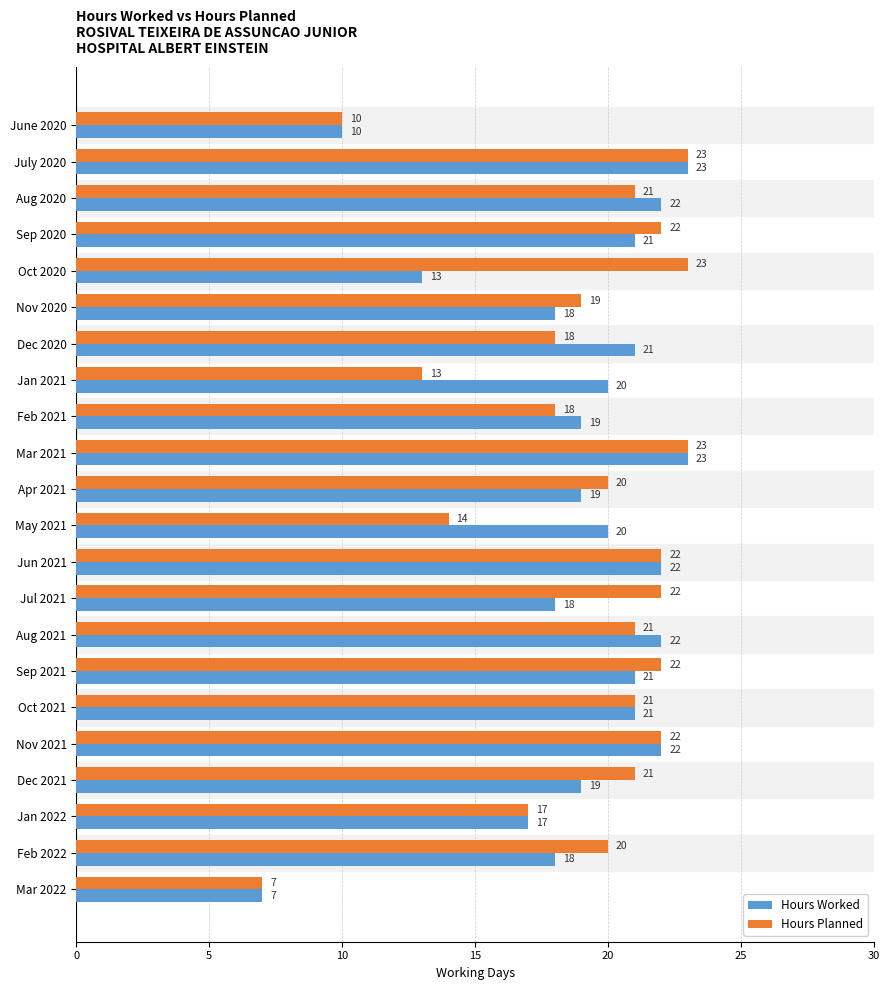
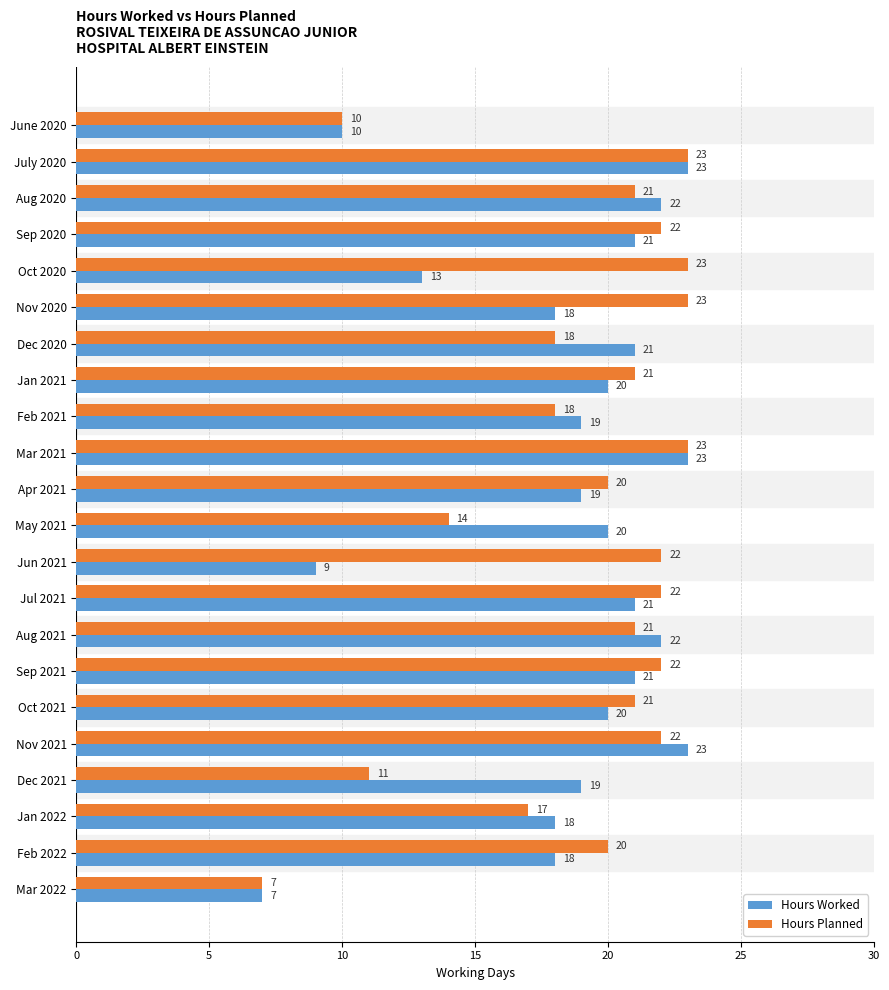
  {
    "Hours Worked": {
      "June 2020": 10,
      "July 2020": 23,
      "Aug 2020": 22,
      "Sep 2020": 21,
      "Oct 2020": 13,
      "Nov 2020": 18,
      "Dec 2020": 21,
      "Jan 2021": 20,
      "Feb 2021": 19,
      "Mar 2021": 23,
      "Apr 2021": 19,
      "May 2021": 20,
-     "Jun 2021": 22,
-     "Jul 2021": 18,
+     "Jun 2021": 9,
+     "Jul 2021": 21,
      "Aug 2021": 22,
      "Sep 2021": 21,
-     "Oct 2021": 21,
-     "Nov 2021": 22,
+     "Oct 2021": 20,
+     "Nov 2021": 23,
      "Dec 2021": 19,
-     "Jan 2022": 17,
+     "Jan 2022": 18,
      "Feb 2022": 18,
      "Mar 2022": 7
    },
    "Hours Planned": {
      "June 2020": 10,
      "July 2020": 23,
      "Aug 2020": 21,
      "Sep 2020": 22,
      "Oct 2020": 23,
-     "Nov 2020": 19,
+     "Nov 2020": 23,
      "Dec 2020": 18,
-     "Jan 2021": 13,
+     "Jan 2021": 21,
      "Feb 2021": 18,
      "Mar 2021": 23,
      "Apr 2021": 20,
      "May 2021": 14,
      "Jun 2021": 22,
      "Jul 2021": 22,
      "Aug 2021": 21,
      "Sep 2021": 22,
      "Oct 2021": 21,
      "Nov 2021": 22,
-     "Dec 2021": 21,
+     "Dec 2021": 11,
      "Jan 2022": 17,
      "Feb 2022": 20,
      "Mar 2022": 7
    }
  }
